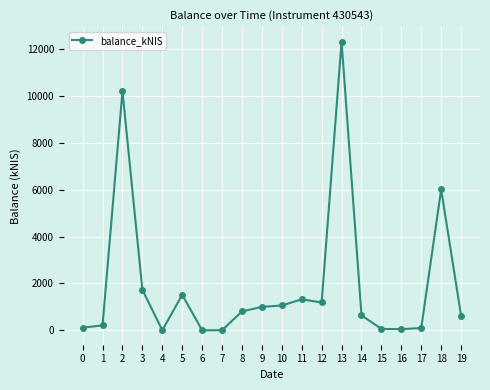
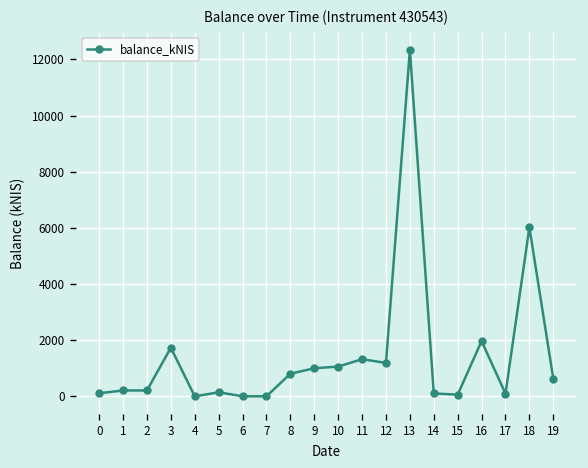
  {
    "0": 100,
    "1": 200,
-   "2": 10200,
+   "2": 200,
    "3": 1700,
    "4": 0,
-   "5": 1500,
+   "5": 100,
    "6": 0,
    "7": 0,
    "8": 800,
    "9": 1000,
    "10": 1100,
    "11": 1300,
    "12": 1200,
    "13": 12300,
-   "14": 600,
+   "14": 100,
    "15": 100,
-   "16": 0,
+   "16": 2000,
    "17": 100,
    "18": 6000,
    "19": 600
  }
